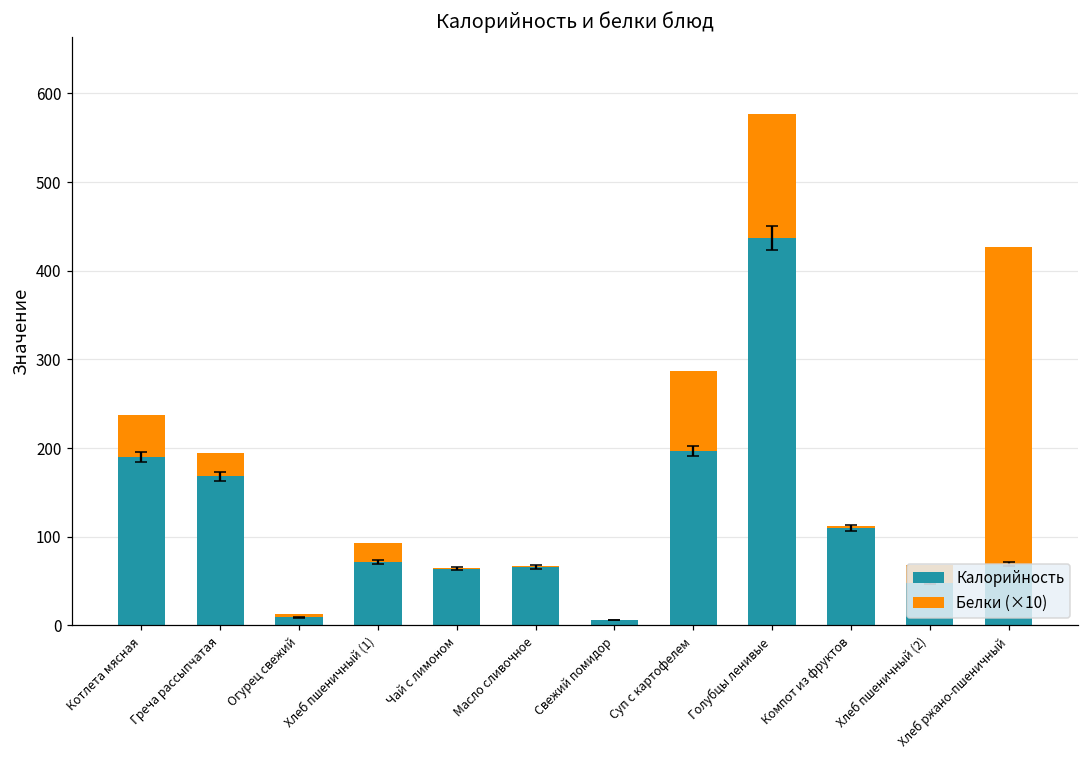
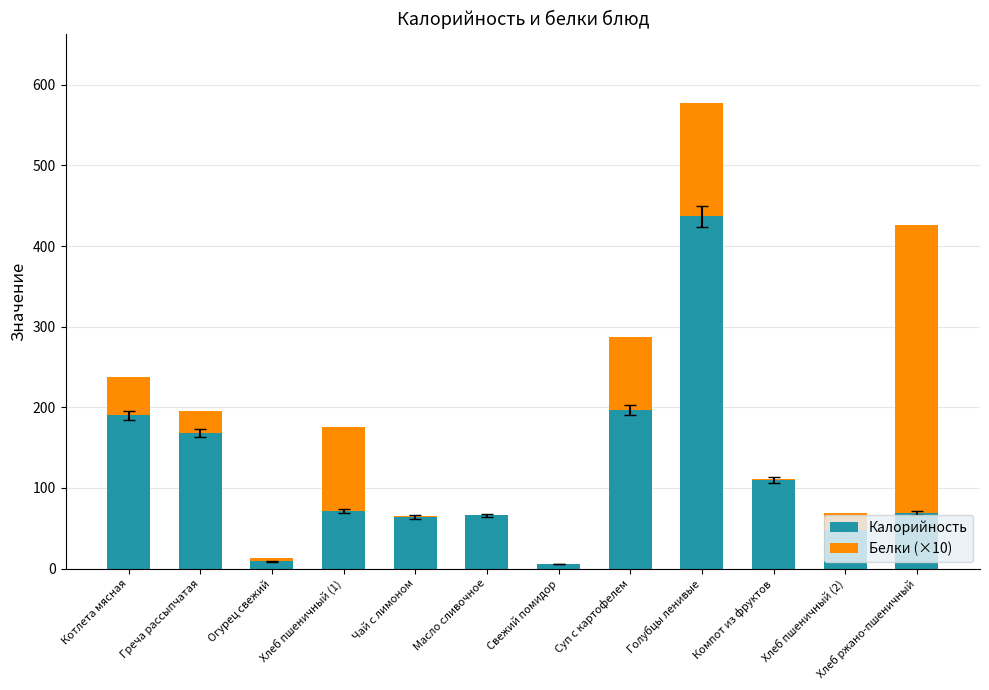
  {
    "Калорийность": {
      "Котлета мясная": 190,
      "Греча рассыпчатая": 170,
      "Огурец свежий": 10,
      "Хлеб пшеничный (1)": 70,
      "Чай с лимоном": 60,
      "Масло сливочное": 70,
      "Свежий помидор": 10,
      "Суп с картофелем": 200,
      "Голубцы ленивые": 440,
      "Компот из фруктов": 110,
      "Хлеб ржано-пшеничный": 70
    },
    "Белки (×10)": {
      "Котлета мясная": 50,
      "Греча рассыпчатая": 30,
      "Огурец свежий": 0,
-     "Хлеб пшеничный (1)": 20,
+     "Хлеб пшеничный (1)": 100,
      "Свежий помидор": 0,
      "Суп с картофелем": 90,
      "Голубцы ленивые": 140,
      "Хлеб пшеничный (2)": 20,
      "Хлеб ржано-пшеничный": 360
    }
  }
